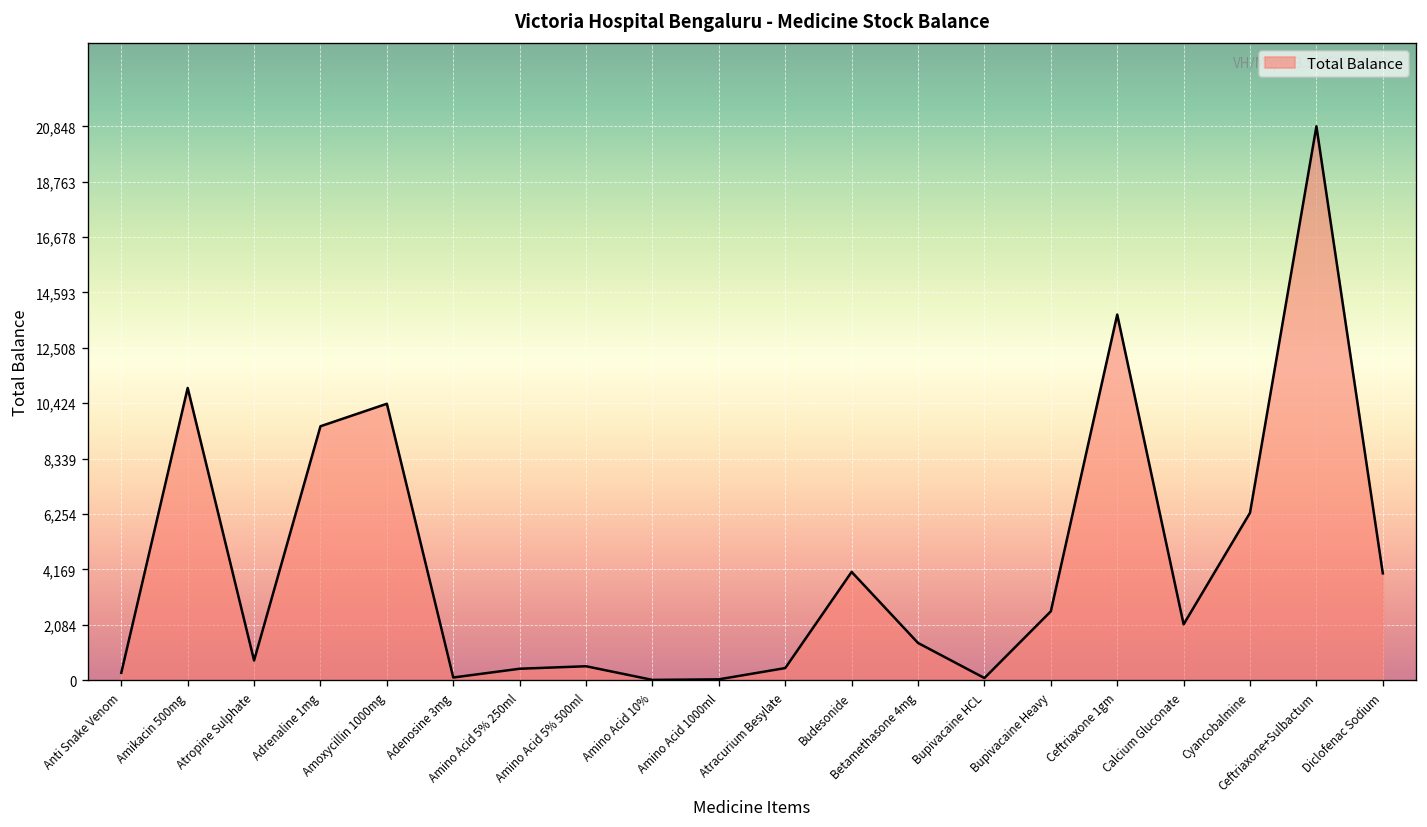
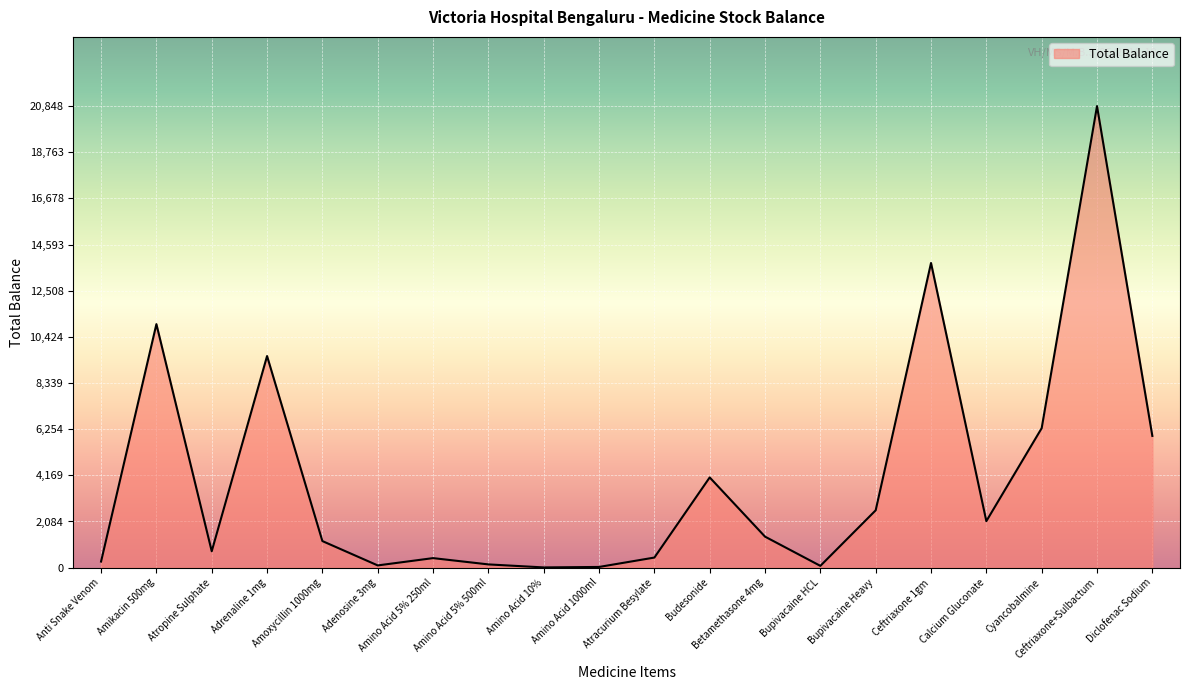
  {
    "Anti Snake Venom": "300",
    "Amikacin 500mg": "11,000",
    "Atropine Sulphate": "700",
    "Adrenaline 1mg": "9,600",
-   "Amoxycillin 1000mg": "10,400",
+   "Amoxycillin 1000mg": "1,200",
    "Adenosine 3mg": "100",
    "Amino Acid 5% 250ml": "400",
-   "Amino Acid 5% 500ml": "500",
+   "Amino Acid 5% 500ml": "100",
    "Amino Acid 10%": "0",
    "Amino Acid 1000ml": "0",
    "Atracurium Besylate": "500",
    "Budesonide": "4,100",
    "Betamethasone 4mg": "1,400",
    "Bupivacaine HCL": "100",
    "Bupivacaine Heavy": "2,600",
    "Ceftriaxone 1gm": "13,800",
    "Calcium Gluconate": "2,100",
    "Cyancobalmine": "6,300",
    "Ceftriaxone+Sulbactum": "20,800",
-   "Diclofenac Sodium": "4,000"
+   "Diclofenac Sodium": "6,000"
  }
